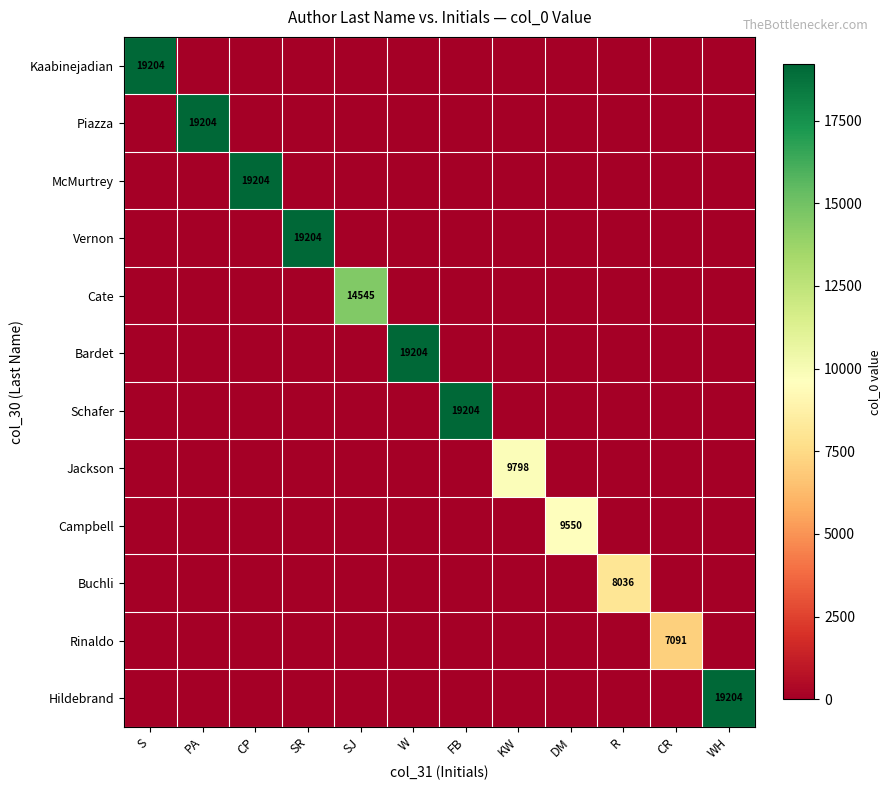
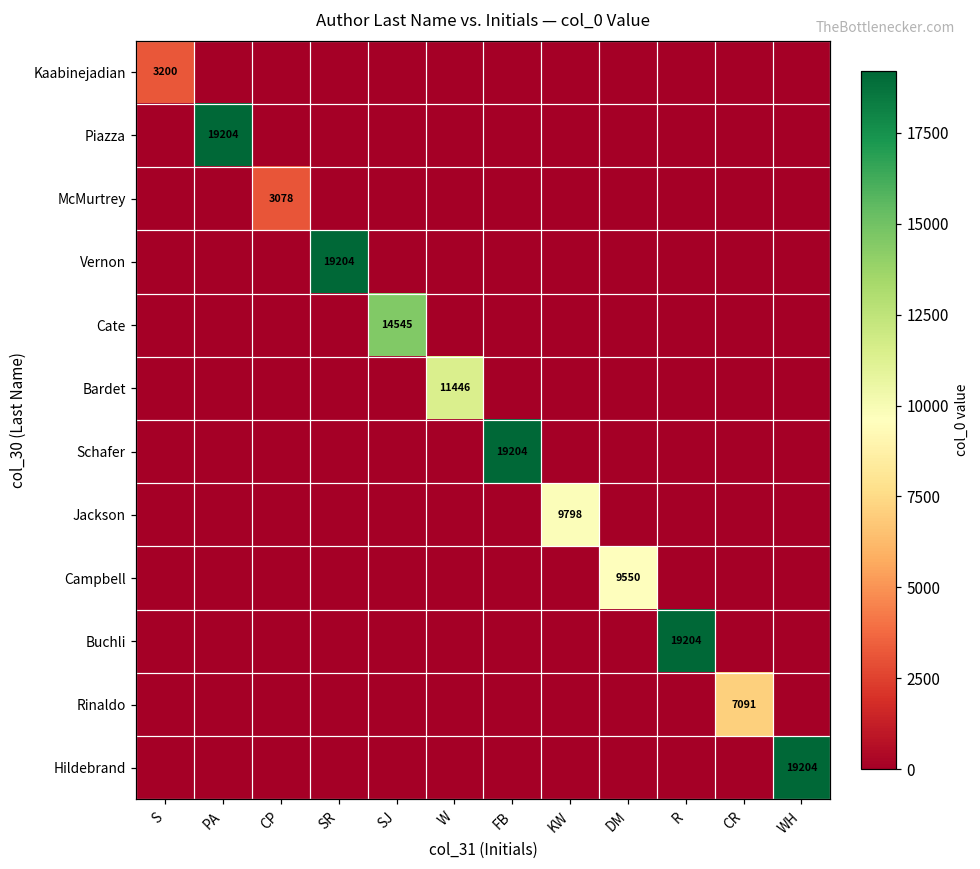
  {
    "Kaabinejadian": {
-     "S": 19204
+     "S": 3200
    },
    "Piazza": {
      "PA": 19204
    },
    "McMurtrey": {
-     "CP": 19204
+     "CP": 3078
    },
    "Vernon": {
      "SR": 19204
    },
    "Cate": {
      "SJ": 14545
    },
    "Bardet": {
-     "W": 19204
+     "W": 11446
    },
    "Schafer": {
      "FB": 19204
    },
    "Jackson": {
      "KW": 9798
    },
    "Campbell": {
      "DM": 9550
    },
    "Buchli": {
-     "R": 8036
+     "R": 19204
    },
    "Rinaldo": {
      "CR": 7091
    },
    "Hildebrand": {
      "WH": 19204
    }
  }
